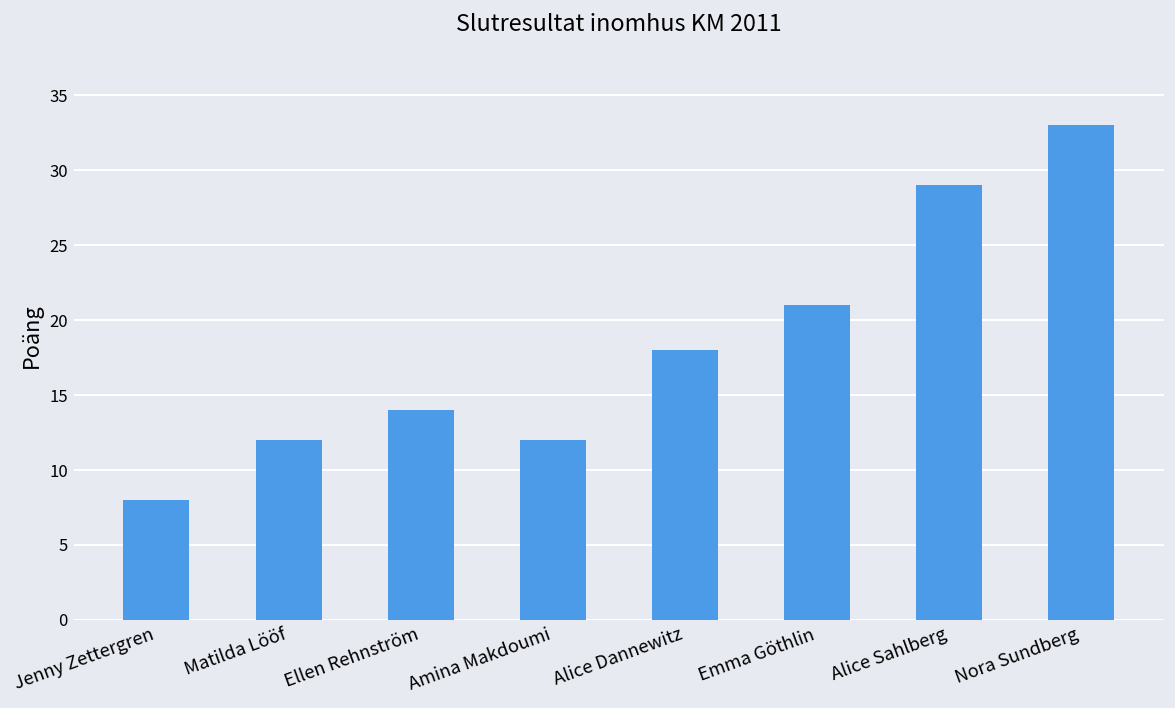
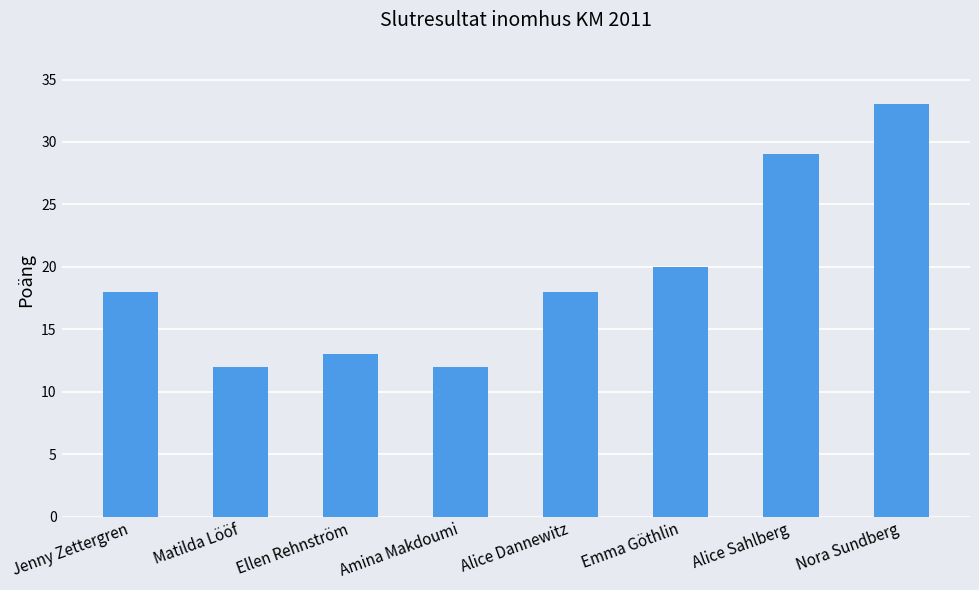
  {
-   "Jenny Zettergren": 8,
+   "Jenny Zettergren": 18,
    "Matilda Lööf": 12,
-   "Ellen Rehnström": 14,
+   "Ellen Rehnström": 13,
    "Amina Makdoumi": 12,
    "Alice Dannewitz": 18,
-   "Emma Göthlin": 21,
+   "Emma Göthlin": 20,
    "Alice Sahlberg": 29,
    "Nora Sundberg": 33
  }
